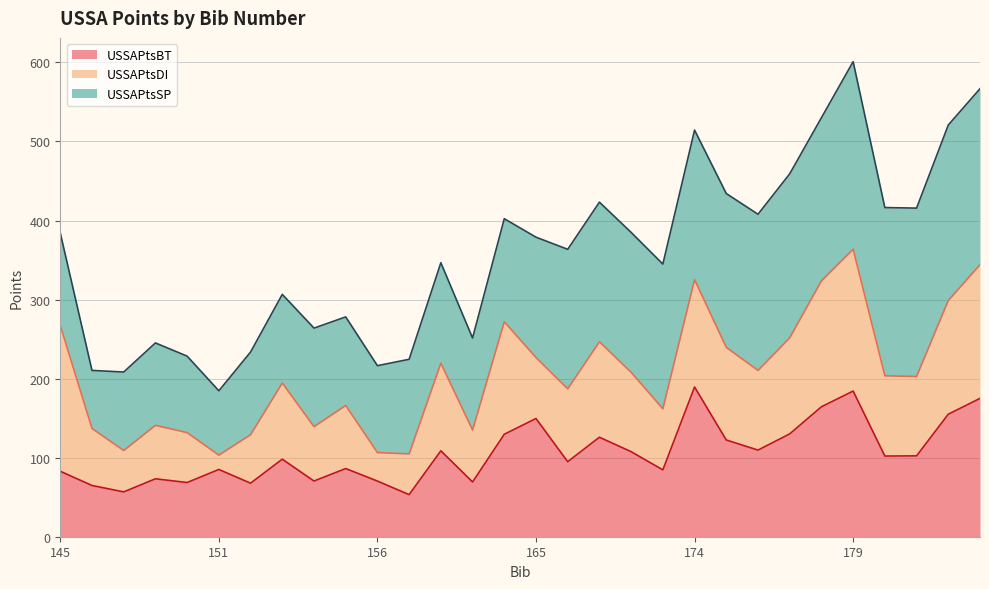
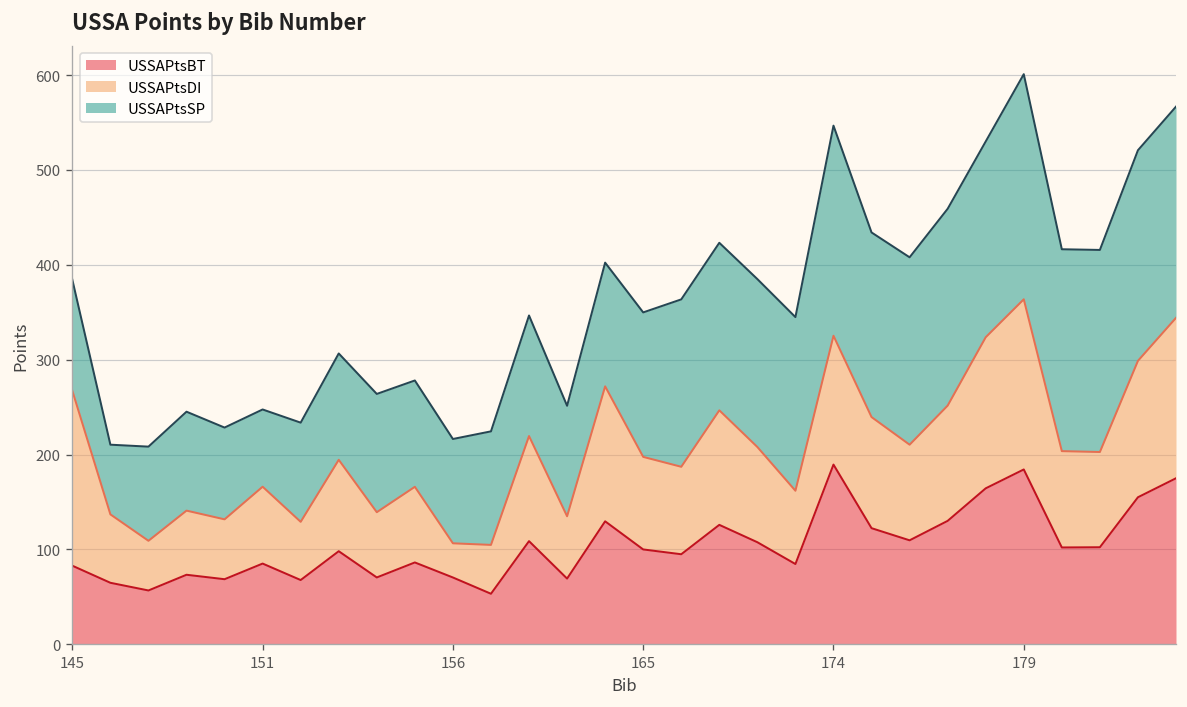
  {
    "USSAPtsBT": {
      "145": 80,
      "151": 90,
      "156": 70,
-     "165": 150,
+     "165": 100,
      "174": 190,
      "179": 180
    },
    "USSAPtsDI": {
      "145": 180,
-     "151": 20,
+     "151": 80,
      "156": 40,
-     "165": 80,
+     "165": 100,
      "174": 140,
      "179": 180
    },
    "USSAPtsSP": {
      "145": 120,
      "151": 80,
      "156": 110,
      "165": 150,
-     "174": 190,
+     "174": 220,
      "179": 240
    }
  }
